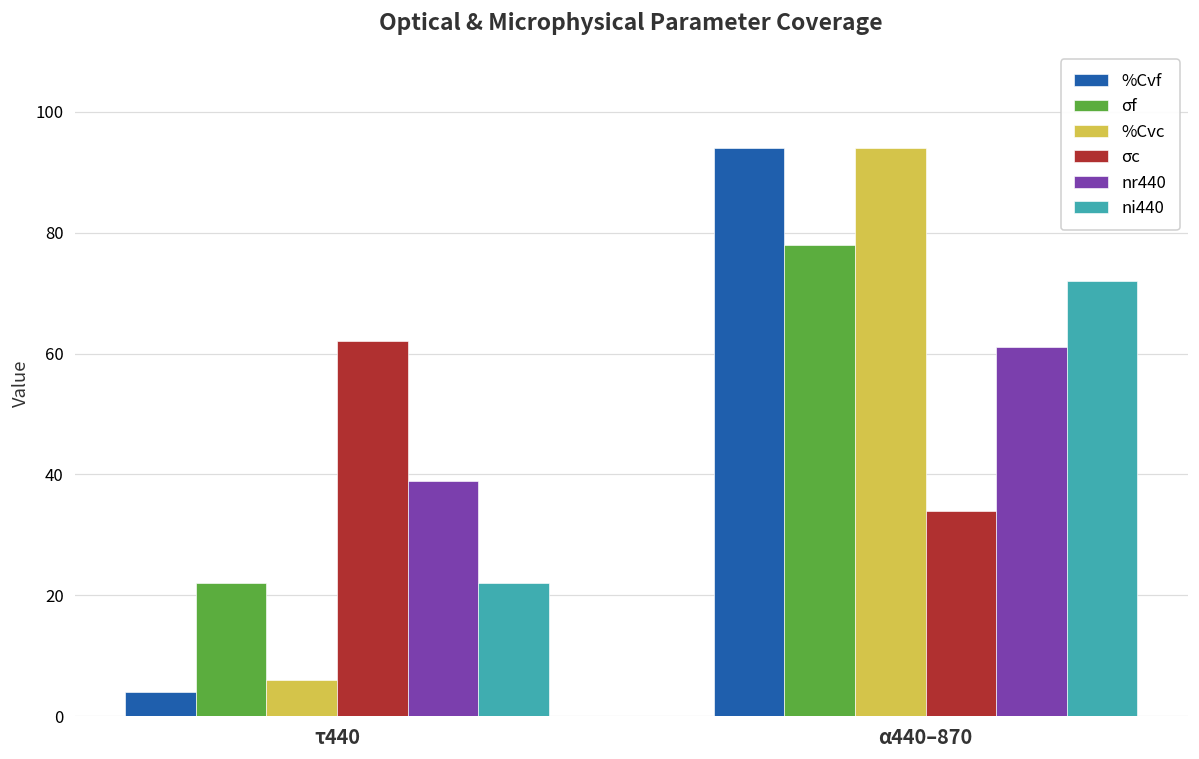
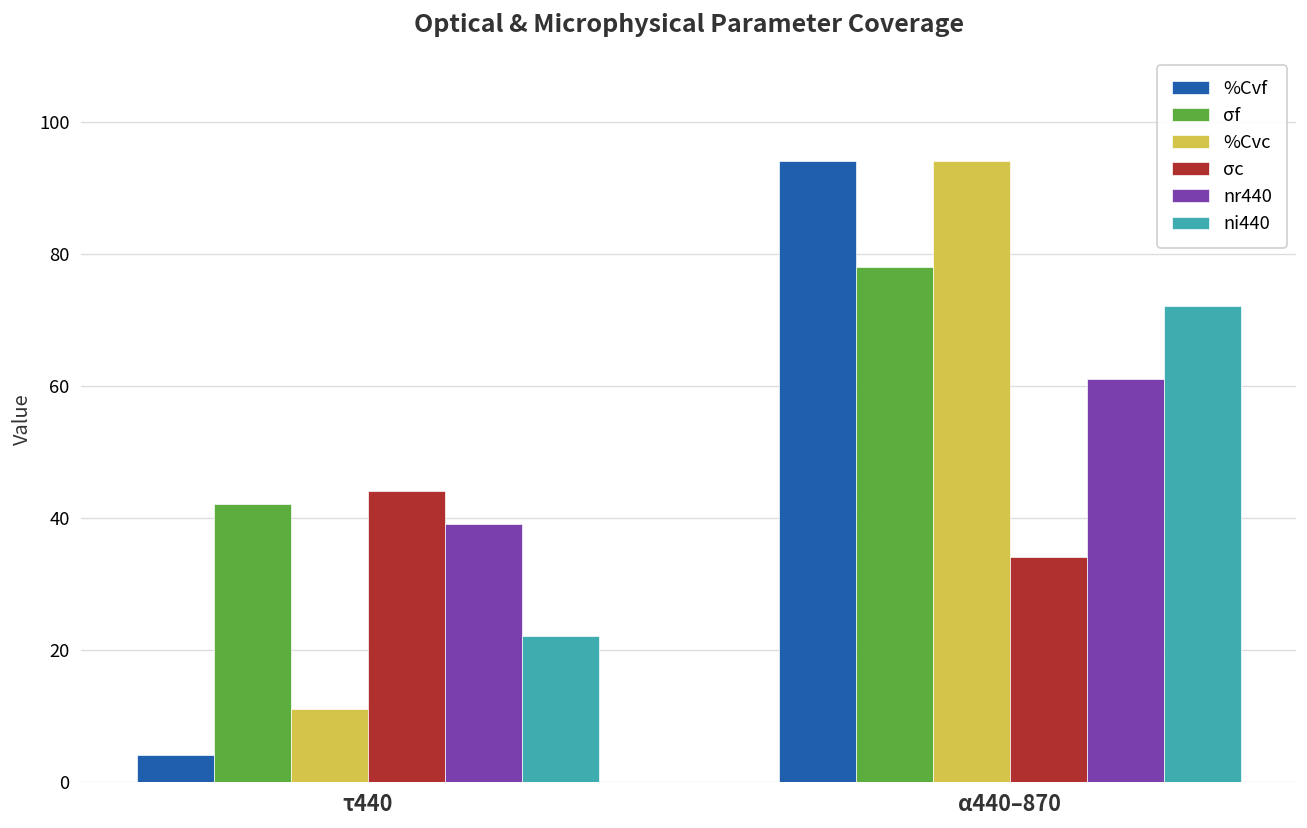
  {
    "%Cvf": {
      "τ440": 4,
      "α440–870": 94
    },
    "σf": {
-     "τ440": 22,
+     "τ440": 42,
      "α440–870": 78
    },
    "%Cvc": {
-     "τ440": 6,
+     "τ440": 11,
      "α440–870": 94
    },
    "σc": {
-     "τ440": 62,
+     "τ440": 44,
      "α440–870": 34
    },
    "nr440": {
      "τ440": 39,
      "α440–870": 61
    },
    "ni440": {
      "τ440": 22,
      "α440–870": 72
    }
  }
